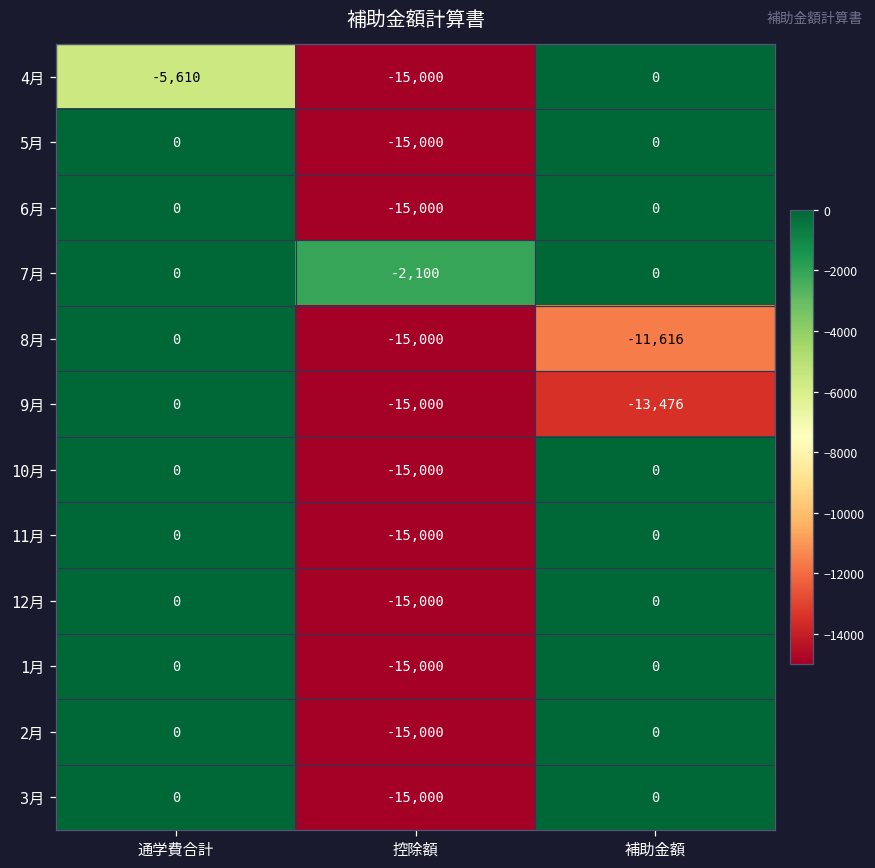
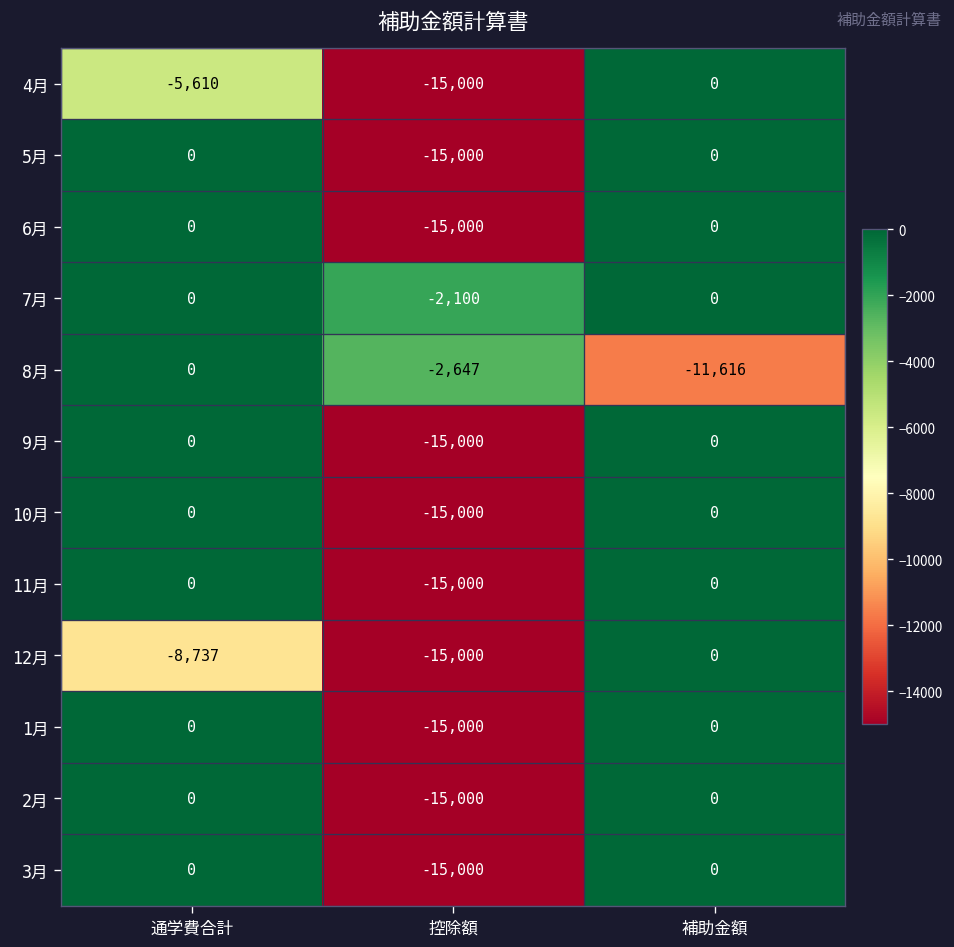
  {
    "4月": {
      "通学費合計": "-5,610",
      "控除額": "-15,000",
      "補助金額": "0"
    },
    "5月": {
      "通学費合計": "0",
      "控除額": "-15,000",
      "補助金額": "0"
    },
    "6月": {
      "通学費合計": "0",
      "控除額": "-15,000",
      "補助金額": "0"
    },
    "7月": {
      "通学費合計": "0",
      "控除額": "-2,100",
      "補助金額": "0"
    },
    "8月": {
      "通学費合計": "0",
-     "控除額": "-15,000",
+     "控除額": "-2,647",
      "補助金額": "-11,616"
    },
    "9月": {
      "通学費合計": "0",
      "控除額": "-15,000",
-     "補助金額": "-13,476"
+     "補助金額": "0"
    },
    "10月": {
      "通学費合計": "0",
      "控除額": "-15,000",
      "補助金額": "0"
    },
    "11月": {
      "通学費合計": "0",
      "控除額": "-15,000",
      "補助金額": "0"
    },
    "12月": {
-     "通学費合計": "0",
+     "通学費合計": "-8,737",
      "控除額": "-15,000",
      "補助金額": "0"
    },
    "1月": {
      "通学費合計": "0",
      "控除額": "-15,000",
      "補助金額": "0"
    },
    "2月": {
      "通学費合計": "0",
      "控除額": "-15,000",
      "補助金額": "0"
    },
    "3月": {
      "通学費合計": "0",
      "控除額": "-15,000",
      "補助金額": "0"
    }
  }
